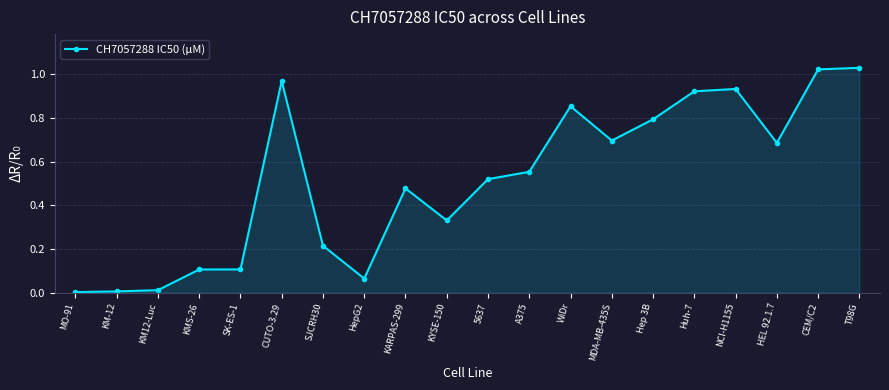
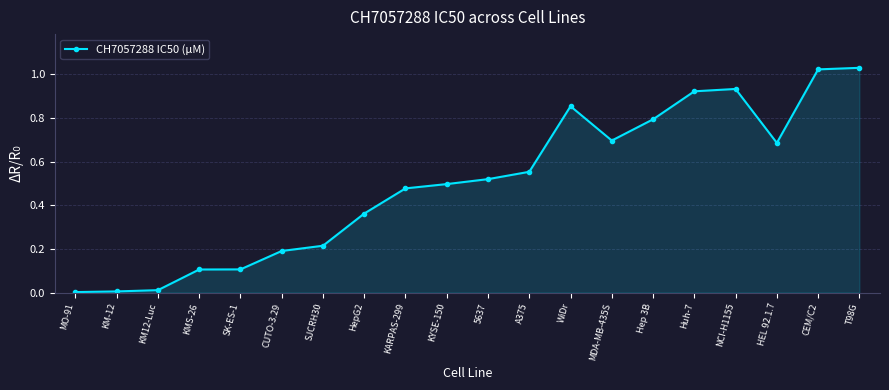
  {
    "MO-91": 0.00,
    "KM-12": 0.01,
    "KM12-Luc": 0.01,
    "KMS-26": 0.11,
    "SK-ES-1": 0.11,
-   "CUTO-3.29": 0.97,
+   "CUTO-3.29": 0.19,
    "SJCRH30": 0.21,
-   "HepG2": 0.06,
+   "HepG2": 0.36,
    "KARPAS-299": 0.48,
-   "KYSE-150": 0.33,
+   "KYSE-150": 0.50,
    "5637": 0.52,
    "A375": 0.55,
    "WiDr": 0.85,
    "MDA-MB-435S": 0.70,
    "Hep 3B": 0.79,
    "Huh-7": 0.92,
    "NCI-H1155": 0.93,
    "HEL 92.1.7": 0.69,
    "CEM/C2": 1.02,
    "T98G": 1.03
  }
